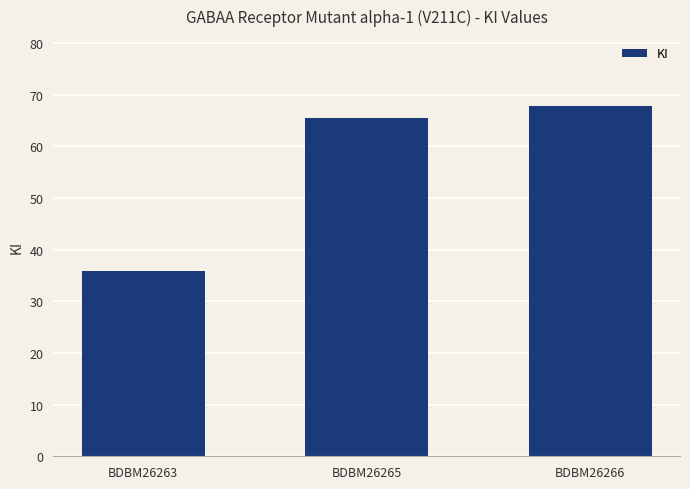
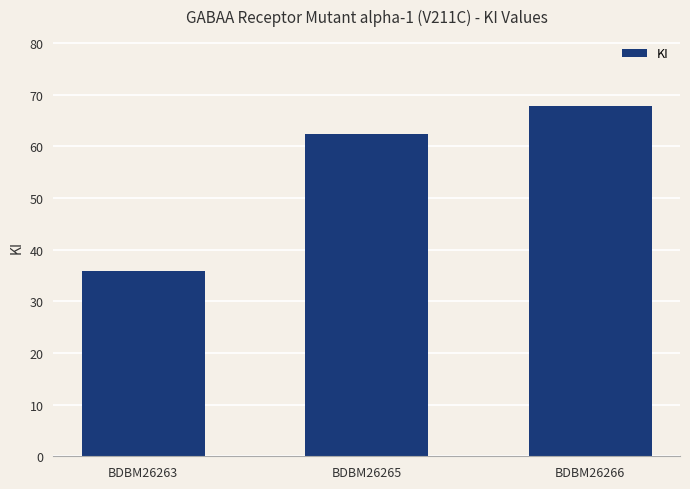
  {
    "BDBM26263": 36,
-   "BDBM26265": 66,
+   "BDBM26265": 62,
    "BDBM26266": 68
  }
